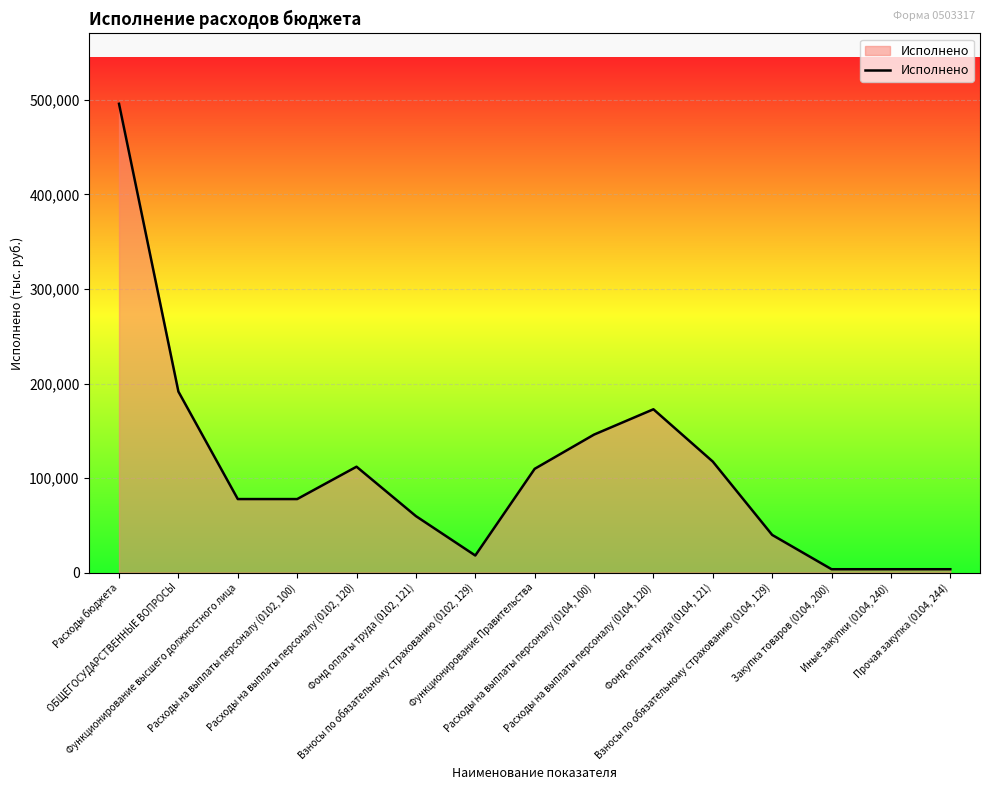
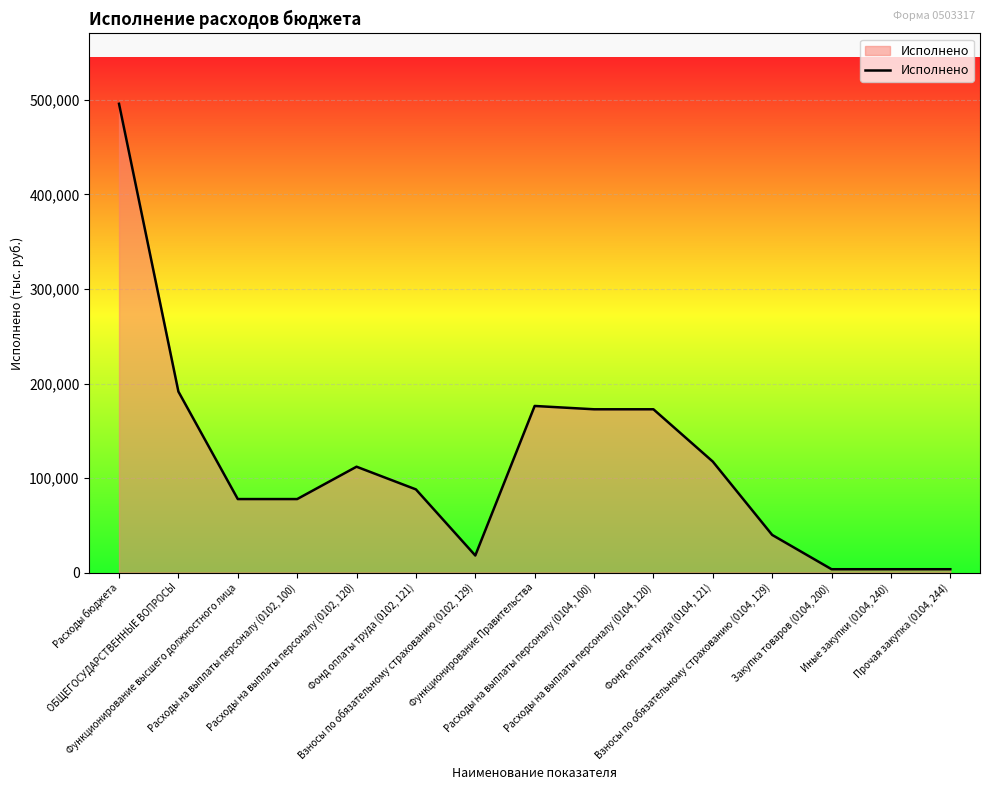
  {
    "Расходы бюджета": "500,000",
    "ОБЩЕГОСУДАРСТВЕННЫЕ ВОПРОСЫ": "190,000",
    "Функционирование высшего должностного лица": "80,000",
    "Расходы на выплаты персоналу (0102, 100)": "80,000",
    "Расходы на выплаты персоналу (0102, 120)": "110,000",
-   "Фонд оплаты труда (0102, 121)": "60,000",
+   "Фонд оплаты труда (0102, 121)": "90,000",
    "Взносы по обязательному страхованию (0102, 129)": "20,000",
-   "Функционирование Правительства": "110,000",
-   "Расходы на выплаты персоналу (0104, 100)": "150,000",
+   "Функционирование Правительства": "180,000",
+   "Расходы на выплаты персоналу (0104, 100)": "170,000",
    "Расходы на выплаты персоналу (0104, 120)": "170,000",
    "Фонд оплаты труда (0104, 121)": "120,000",
    "Взносы по обязательному страхованию (0104, 129)": "40,000",
    "Закупка товаров (0104, 200)": "0",
    "Иные закупки (0104, 240)": "0",
    "Прочая закупка (0104, 244)": "0"
  }
